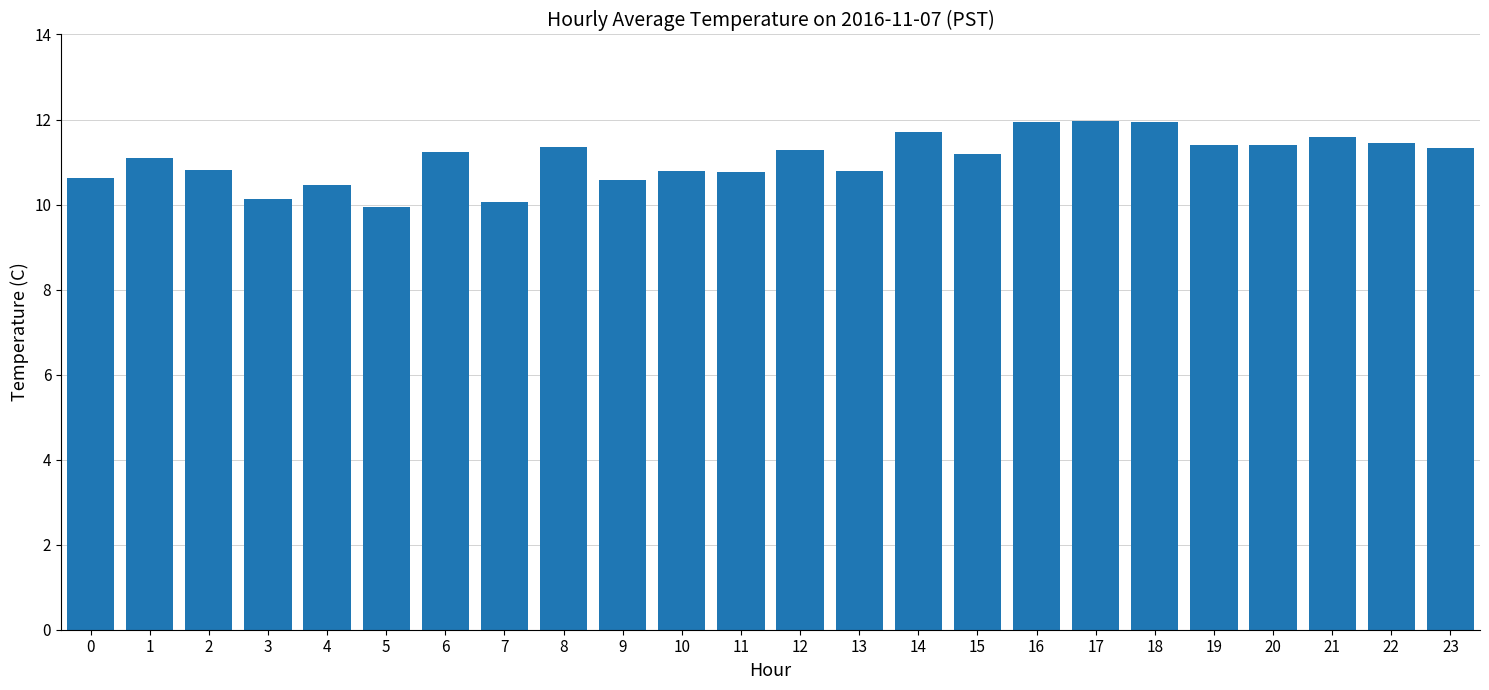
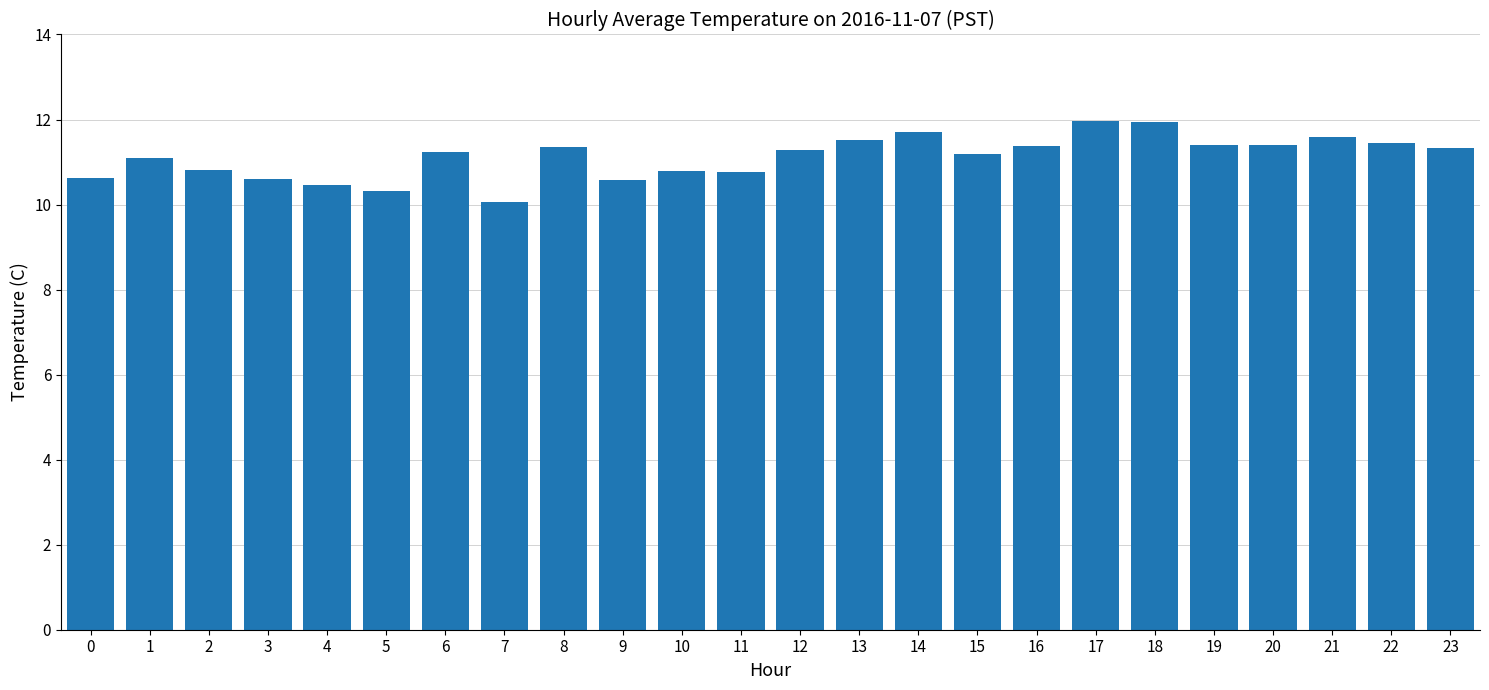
  {
    "0": 10.6,
    "1": 11.1,
    "2": 10.8,
-   "3": 10.1,
+   "3": 10.6,
    "4": 10.5,
-   "5": 10.0,
+   "5": 10.3,
    "6": 11.2,
    "7": 10.1,
    "8": 11.4,
    "9": 10.6,
    "10": 10.8,
    "11": 10.8,
    "12": 11.3,
-   "13": 10.8,
+   "13": 11.5,
    "14": 11.7,
    "15": 11.2,
-   "16": 11.9,
+   "16": 11.4,
    "17": 12.0,
    "18": 12.0,
    "19": 11.4,
    "20": 11.4,
    "21": 11.6,
    "22": 11.5,
    "23": 11.3
  }
